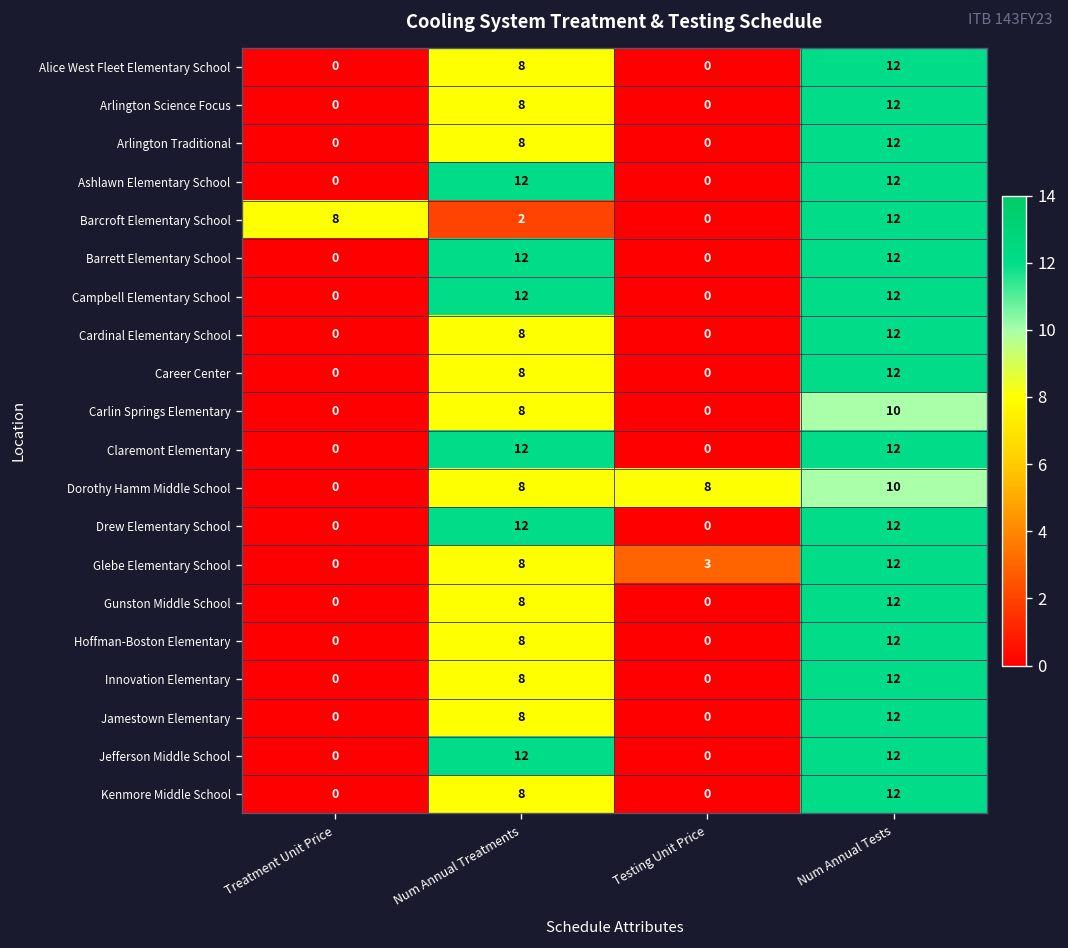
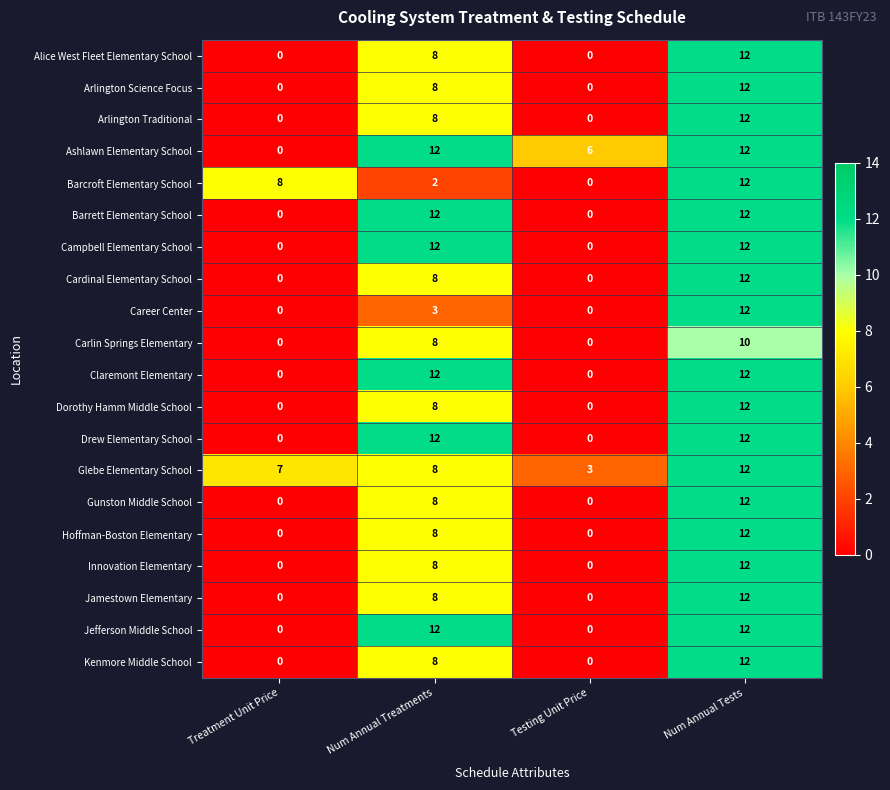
  {
    "Alice West Fleet Elementary School": {
      "Treatment Unit Price": 0,
      "Num Annual Treatments": 8,
      "Testing Unit Price": 0,
      "Num Annual Tests": 12
    },
    "Arlington Science Focus": {
      "Treatment Unit Price": 0,
      "Num Annual Treatments": 8,
      "Testing Unit Price": 0,
      "Num Annual Tests": 12
    },
    "Arlington Traditional": {
      "Treatment Unit Price": 0,
      "Num Annual Treatments": 8,
      "Testing Unit Price": 0,
      "Num Annual Tests": 12
    },
    "Ashlawn Elementary School": {
      "Treatment Unit Price": 0,
      "Num Annual Treatments": 12,
-     "Testing Unit Price": 0,
+     "Testing Unit Price": 6,
      "Num Annual Tests": 12
    },
    "Barcroft Elementary School": {
      "Treatment Unit Price": 8,
      "Num Annual Treatments": 2,
      "Testing Unit Price": 0,
      "Num Annual Tests": 12
    },
    "Barrett Elementary School": {
      "Treatment Unit Price": 0,
      "Num Annual Treatments": 12,
      "Testing Unit Price": 0,
      "Num Annual Tests": 12
    },
    "Campbell Elementary School": {
      "Treatment Unit Price": 0,
      "Num Annual Treatments": 12,
      "Testing Unit Price": 0,
      "Num Annual Tests": 12
    },
    "Cardinal Elementary School": {
      "Treatment Unit Price": 0,
      "Num Annual Treatments": 8,
      "Testing Unit Price": 0,
      "Num Annual Tests": 12
    },
    "Career Center": {
      "Treatment Unit Price": 0,
-     "Num Annual Treatments": 8,
+     "Num Annual Treatments": 3,
      "Testing Unit Price": 0,
      "Num Annual Tests": 12
    },
    "Carlin Springs Elementary": {
      "Treatment Unit Price": 0,
      "Num Annual Treatments": 8,
      "Testing Unit Price": 0,
      "Num Annual Tests": 10
    },
    "Claremont Elementary": {
      "Treatment Unit Price": 0,
      "Num Annual Treatments": 12,
      "Testing Unit Price": 0,
      "Num Annual Tests": 12
    },
    "Dorothy Hamm Middle School": {
      "Treatment Unit Price": 0,
      "Num Annual Treatments": 8,
-     "Testing Unit Price": 8,
-     "Num Annual Tests": 10
+     "Testing Unit Price": 0,
+     "Num Annual Tests": 12
    },
    "Drew Elementary School": {
      "Treatment Unit Price": 0,
      "Num Annual Treatments": 12,
      "Testing Unit Price": 0,
      "Num Annual Tests": 12
    },
    "Glebe Elementary School": {
-     "Treatment Unit Price": 0,
+     "Treatment Unit Price": 7,
      "Num Annual Treatments": 8,
      "Testing Unit Price": 3,
      "Num Annual Tests": 12
    },
    "Gunston Middle School": {
      "Treatment Unit Price": 0,
      "Num Annual Treatments": 8,
      "Testing Unit Price": 0,
      "Num Annual Tests": 12
    },
    "Hoffman-Boston Elementary": {
      "Treatment Unit Price": 0,
      "Num Annual Treatments": 8,
      "Testing Unit Price": 0,
      "Num Annual Tests": 12
    },
    "Innovation Elementary": {
      "Treatment Unit Price": 0,
      "Num Annual Treatments": 8,
      "Testing Unit Price": 0,
      "Num Annual Tests": 12
    },
    "Jamestown Elementary": {
      "Treatment Unit Price": 0,
      "Num Annual Treatments": 8,
      "Testing Unit Price": 0,
      "Num Annual Tests": 12
    },
    "Jefferson Middle School": {
      "Treatment Unit Price": 0,
      "Num Annual Treatments": 12,
      "Testing Unit Price": 0,
      "Num Annual Tests": 12
    },
    "Kenmore Middle School": {
      "Treatment Unit Price": 0,
      "Num Annual Treatments": 8,
      "Testing Unit Price": 0,
      "Num Annual Tests": 12
    }
  }
